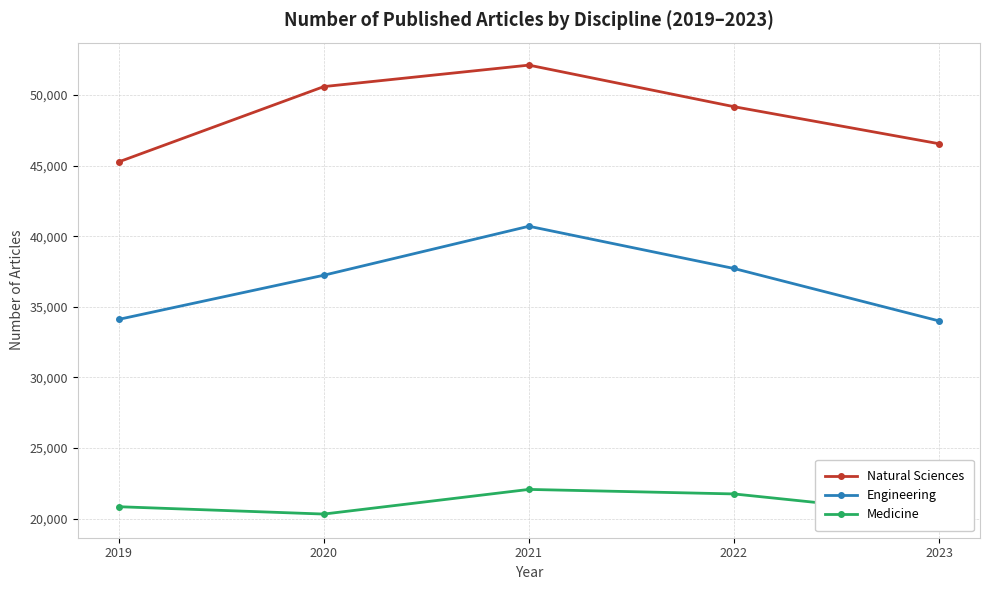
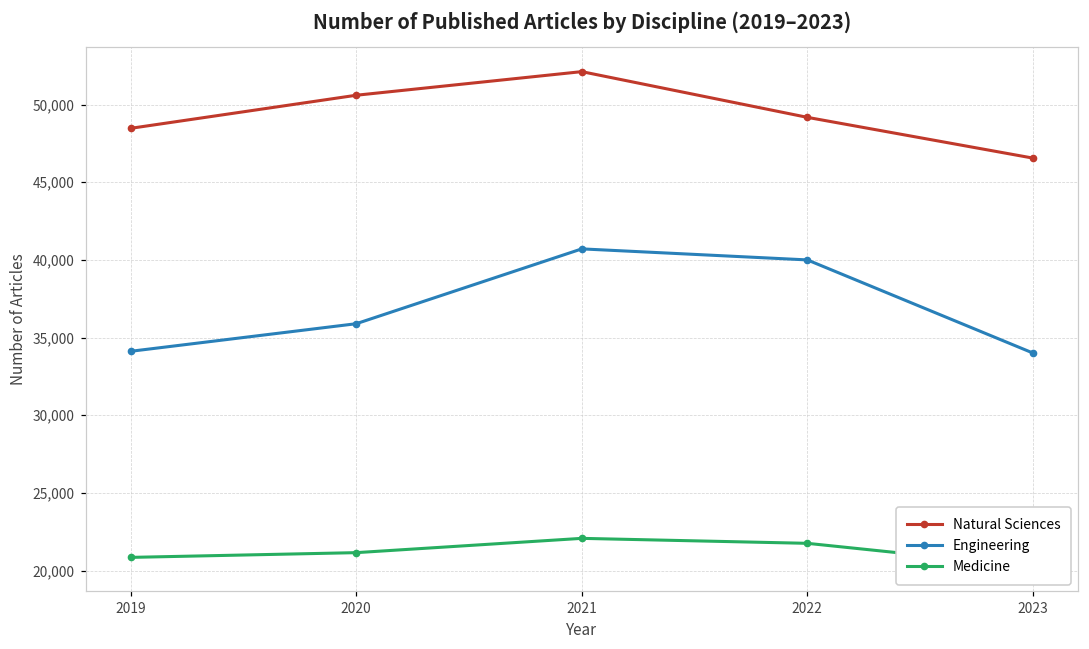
  {
    "Natural Sciences": {
-     "2019": "45,300",
+     "2019": "48,500",
      "2020": "50,600",
      "2021": "52,100",
      "2022": "49,200",
      "2023": "46,600"
    },
    "Engineering": {
      "2019": "34,100",
-     "2020": "37,200",
+     "2020": "35,900",
      "2021": "40,700",
-     "2022": "37,700",
+     "2022": "40,000",
      "2023": "34,000"
    },
    "Medicine": {
      "2019": "20,800",
-     "2020": "20,300",
+     "2020": "21,200",
      "2021": "22,100",
      "2022": "21,800"
    }
  }
